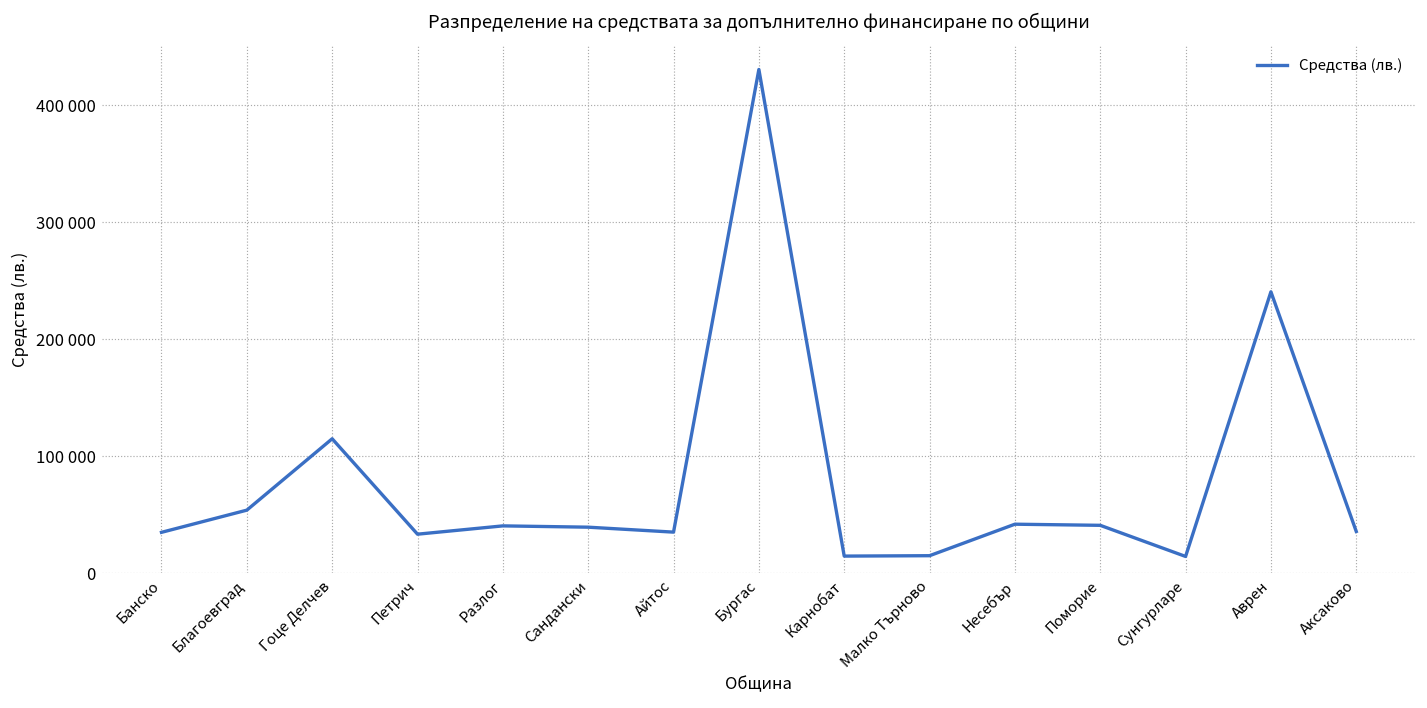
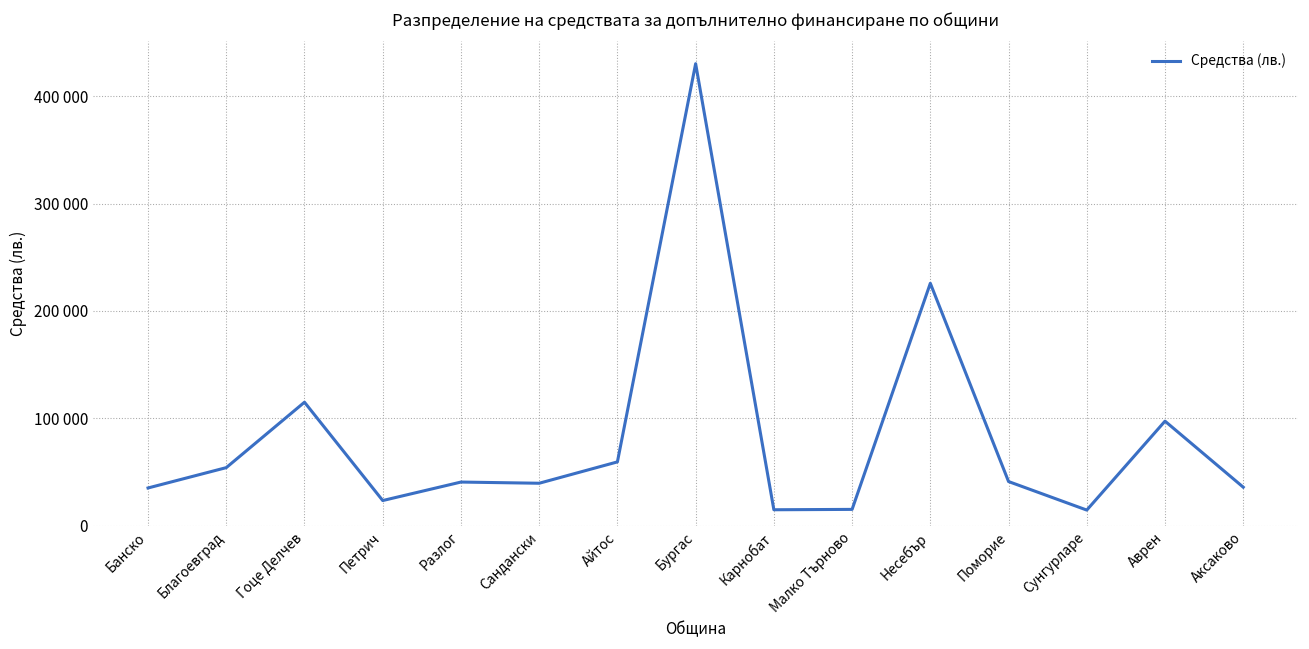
  {
    "Банско": 40000,
    "Благоевград": 50000,
    "Гоце Делчев": 110000,
-   "Петрич": 30000,
+   "Петрич": 20000,
    "Разлог": 40000,
    "Сандански": 40000,
-   "Айтос": 40000,
+   "Айтос": 60000,
    "Бургас": 430000,
    "Карнобат": 10000,
    "Малко Търново": 20000,
-   "Несебър": 40000,
+   "Несебър": 230000,
    "Поморие": 40000,
    "Сунгурларе": 10000,
-   "Аврен": 240000,
+   "Аврен": 100000,
    "Аксаково": 40000
  }
